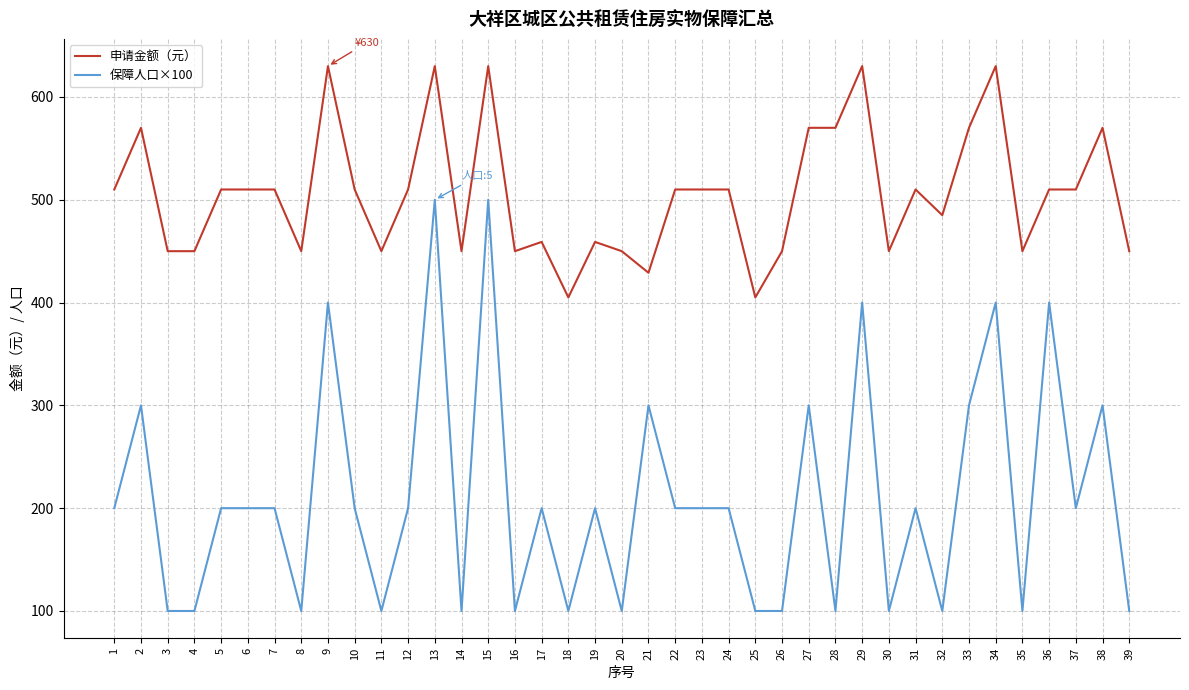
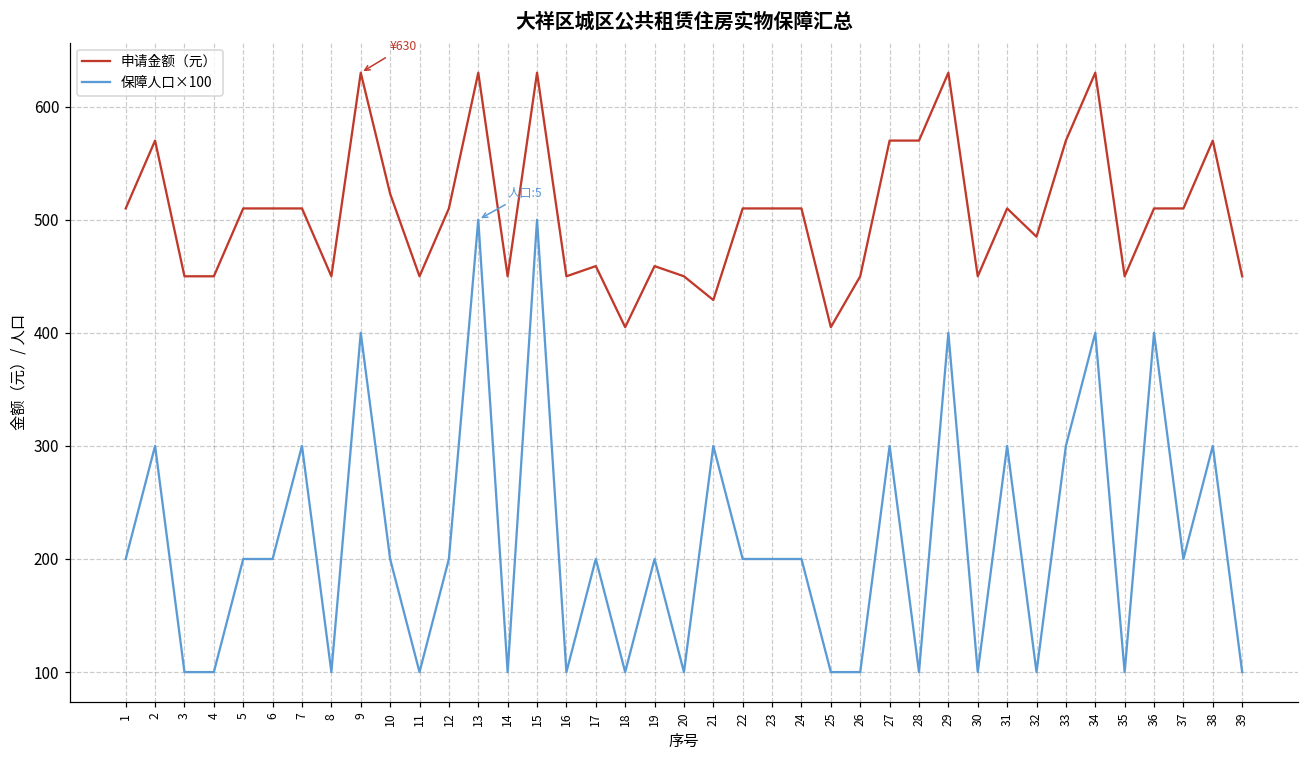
  {
    "申请金额（元）": {
      "1": 510,
      "2": 570,
      "3": 450,
      "4": 450,
      "5": 510,
      "6": 510,
      "7": 510,
      "8": 450,
-     "10": 510,
+     "10": 523,
      "11": 450,
      "12": 510,
      "13": 630,
      "14": 450,
      "15": 630,
      "16": 450,
      "17": 459,
      "18": 405,
      "19": 459,
      "20": 450,
      "21": 429,
      "22": 510,
      "23": 510,
      "24": 510,
      "25": 405,
      "26": 450,
      "27": 570,
      "28": 570,
      "29": 630,
      "30": 450,
      "31": 510,
      "32": 485,
      "33": 570,
      "34": 630,
      "35": 450,
      "36": 510,
      "37": 510,
      "38": 570,
      "39": 450
    },
    "保障人口×100": {
      "1": 200,
      "2": 300,
      "3": 100,
      "4": 100,
      "5": 200,
      "6": 200,
-     "7": 200,
+     "7": 300,
      "8": 100,
      "9": 400,
      "10": 200,
      "11": 100,
      "12": 200,
      "13": 500,
      "14": 100,
      "16": 100,
      "17": 200,
      "18": 100,
      "19": 200,
      "20": 100,
      "21": 300,
      "22": 200,
      "23": 200,
      "24": 200,
      "25": 100,
      "26": 100,
      "27": 300,
      "28": 100,
      "29": 400,
      "30": 100,
-     "31": 200,
+     "31": 300,
      "32": 100,
      "33": 300,
      "34": 400,
      "35": 100,
      "36": 400,
      "37": 200,
      "38": 300,
      "39": 100
    }
  }
